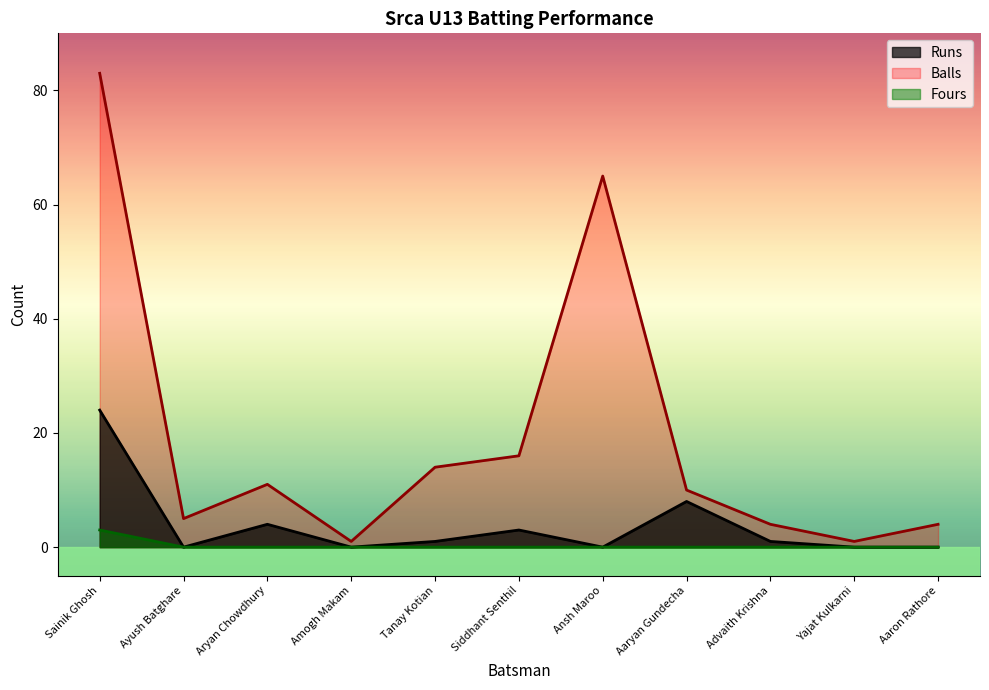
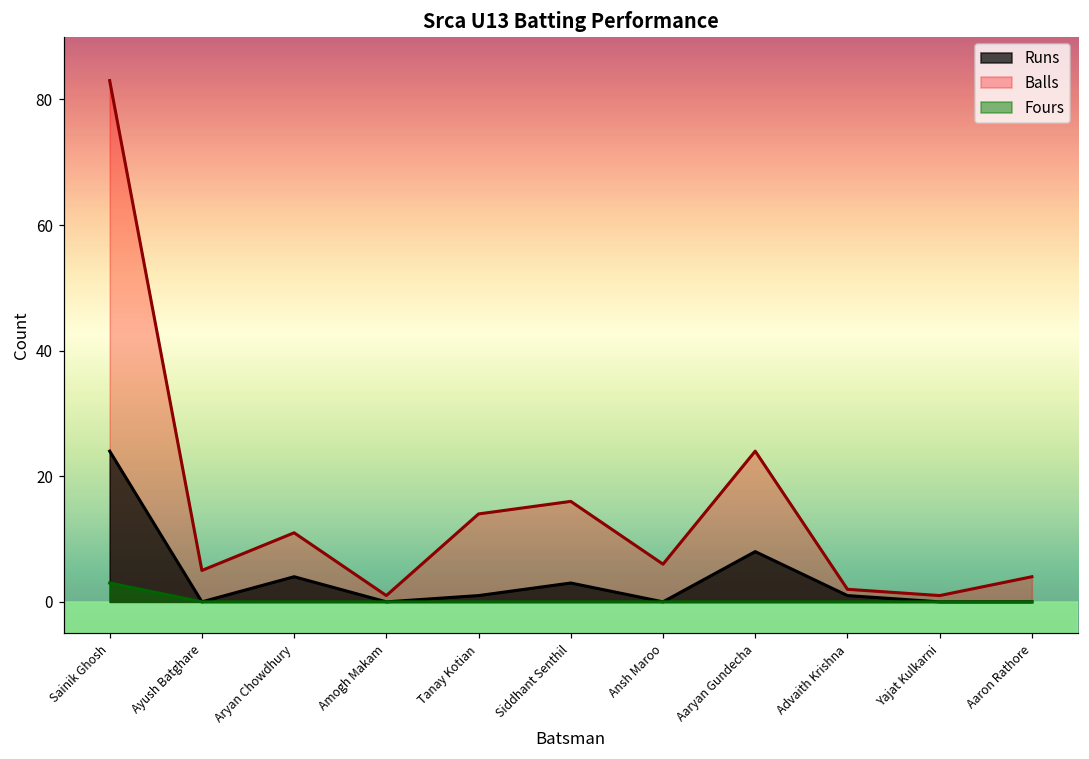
  {
    "Runs": {
      "Sainik Ghosh": 24,
      "Aryan Chowdhury": 4,
      "Tanay Kotian": 1,
      "Siddhant Senthil": 3,
      "Aaryan Gundecha": 8,
      "Advaith Krishna": 1
    },
    "Balls": {
      "Sainik Ghosh": 83,
      "Ayush Batghare": 5,
      "Aryan Chowdhury": 11,
      "Amogh Makam": 1,
      "Tanay Kotian": 14,
      "Siddhant Senthil": 16,
-     "Ansh Maroo": 65,
-     "Aaryan Gundecha": 10,
-     "Advaith Krishna": 4,
+     "Ansh Maroo": 6,
+     "Aaryan Gundecha": 24,
+     "Advaith Krishna": 2,
      "Yajat Kulkarni": 1,
      "Aaron Rathore": 4
    },
    "Fours": {
      "Sainik Ghosh": 3
    }
  }
